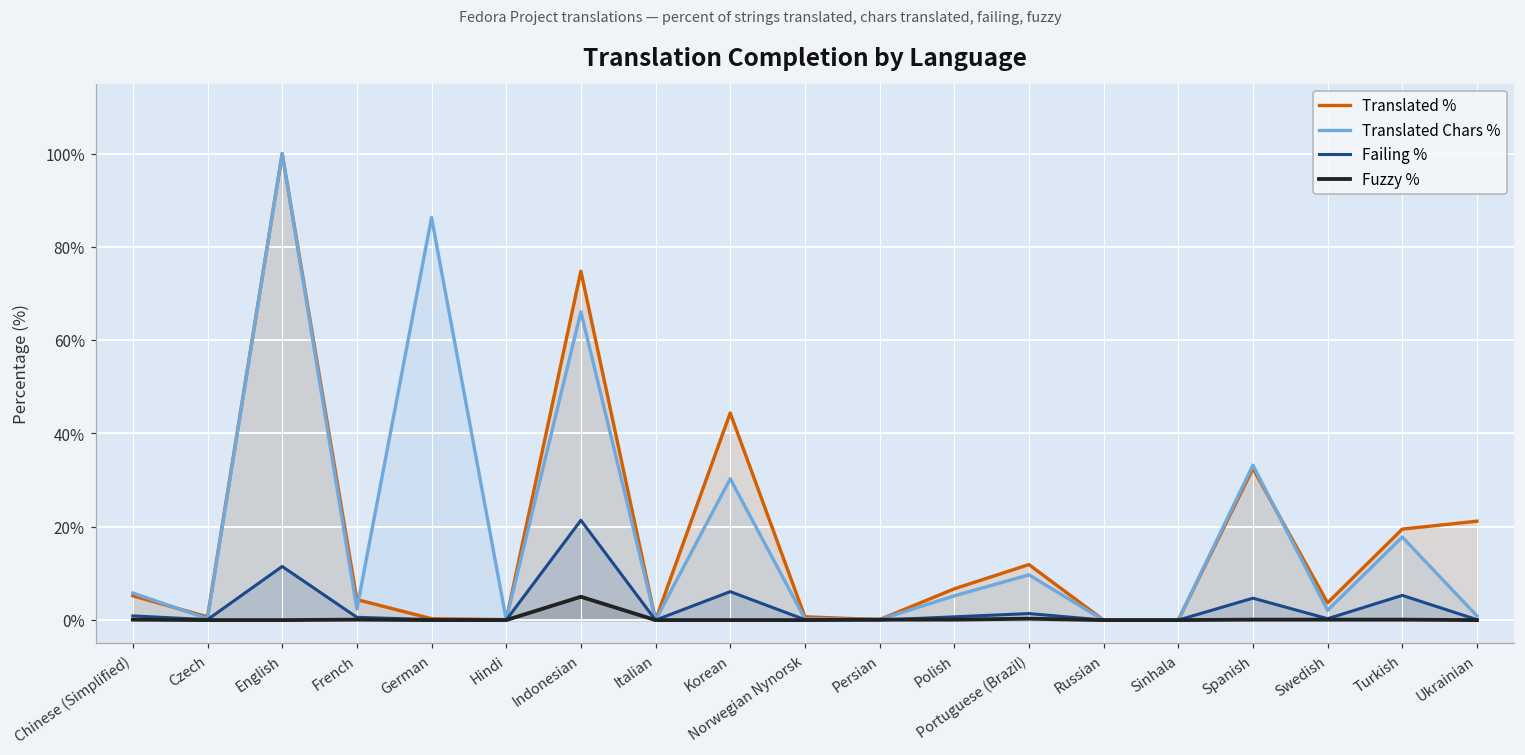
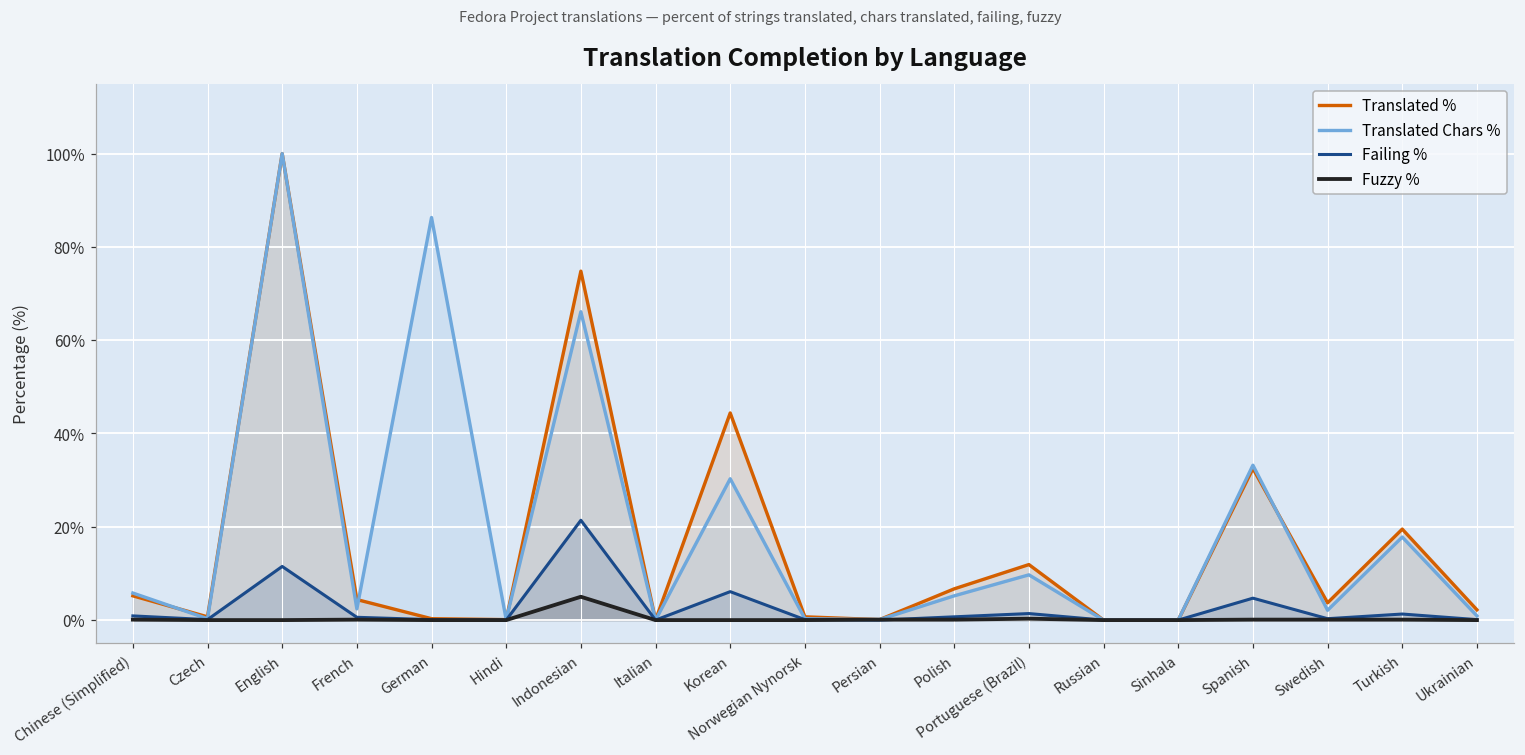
  {
    "Translated %": {
      "French": "4%",
      "Indonesian": "75%",
      "Korean": "44%",
      "Polish": "7%",
      "Portuguese (Brazil)": "12%",
      "Spanish": "33%",
      "Swedish": "4%",
      "Turkish": "20%",
-     "Ukrainian": "21%"
+     "Ukrainian": "2%"
    },
    "Translated Chars %": {
      "French": "2%",
      "German": "86%",
      "Indonesian": "66%",
      "Korean": "30%",
      "Polish": "5%",
      "Portuguese (Brazil)": "10%",
      "Spanish": "33%",
      "Swedish": "2%",
      "Turkish": "18%",
      "Ukrainian": "1%"
    },
    "Failing %": {
      "Chinese (Simplified)": "1%",
      "English": "12%",
      "Indonesian": "21%",
      "Korean": "6%",
      "Portuguese (Brazil)": "1%",
      "Spanish": "5%",
-     "Turkish": "5%"
+     "Turkish": "1%"
    },
    "Fuzzy %": {
      "Chinese (Simplified)": "0%",
      "English": "0%",
      "Indonesian": "5%",
      "Korean": "0%",
      "Portuguese (Brazil)": "0%",
      "Spanish": "0%",
      "Turkish": "0%"
    }
  }
